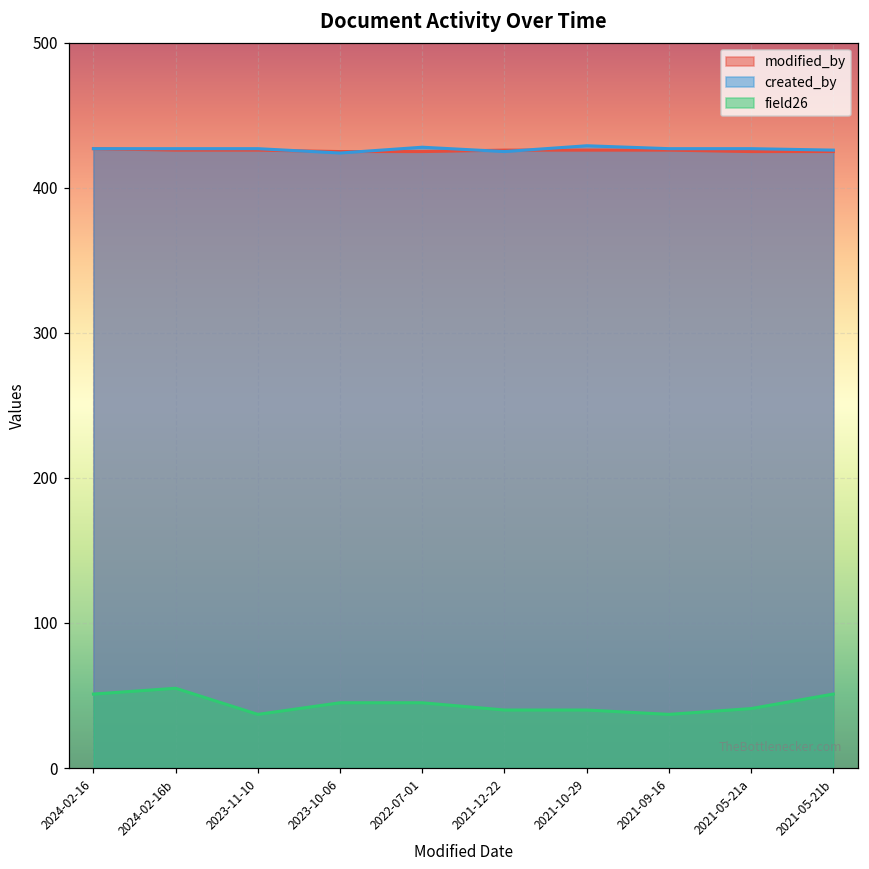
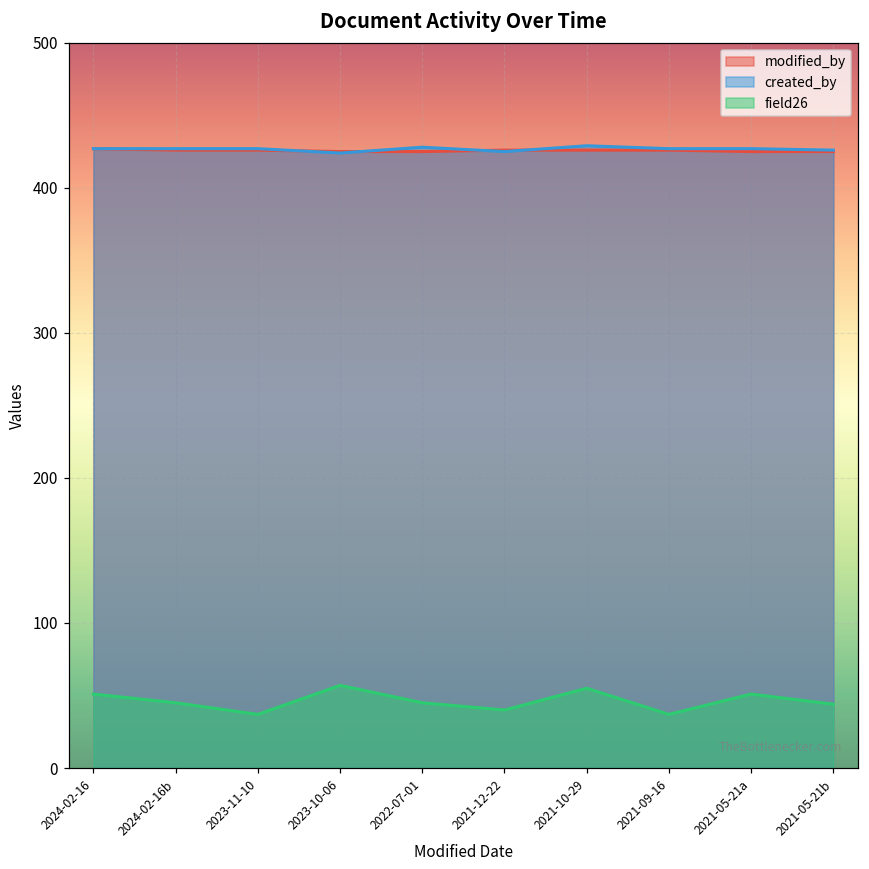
  {
    "modified_by": {
      "2022-07-01": 425,
      "2021-10-29": 426,
      "2021-05-21a": 425
    },
    "created_by": {
      "2022-07-01": 428,
      "2021-10-29": 429,
      "2021-05-21a": 427
    },
    "field26": {
      "2024-02-16": 51,
-     "2024-02-16b": 55,
+     "2024-02-16b": 45,
      "2023-11-10": 37,
-     "2023-10-06": 45,
+     "2023-10-06": 57,
      "2022-07-01": 45,
      "2021-12-22": 40,
-     "2021-10-29": 40,
+     "2021-10-29": 55,
      "2021-09-16": 37,
-     "2021-05-21a": 41,
-     "2021-05-21b": 51
+     "2021-05-21a": 51,
+     "2021-05-21b": 44
    }
  }
